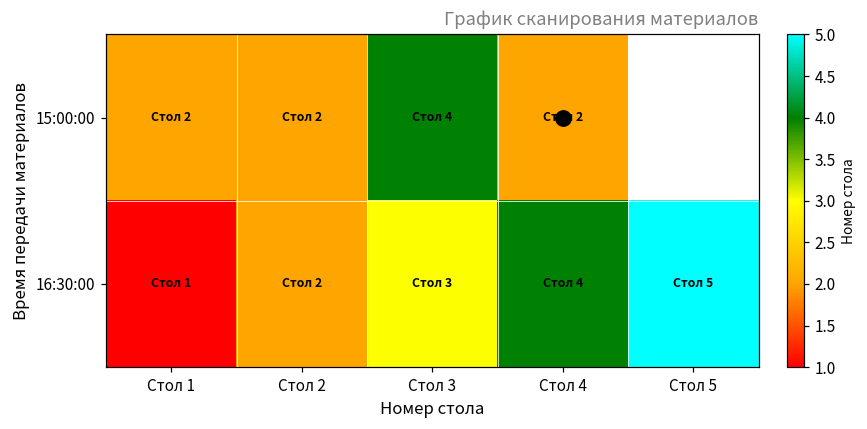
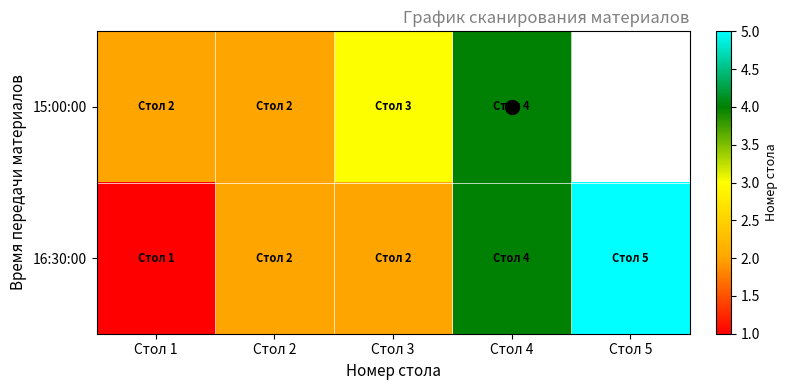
  {
    "15:00:00": {
      "Стол 1": 2,
      "Стол 2": 2,
-     "Стол 3": 4,
-     "Стол 4": 2
+     "Стол 3": 3,
+     "Стол 4": 4
    },
    "16:30:00": {
      "Стол 1": 1,
      "Стол 2": 2,
-     "Стол 3": 3,
+     "Стол 3": 2,
      "Стол 4": 4,
      "Стол 5": 5
    }
  }
